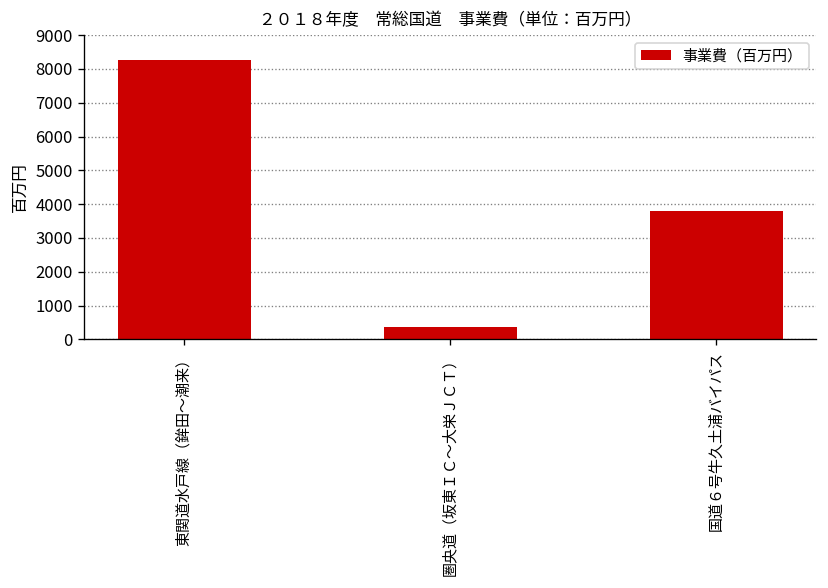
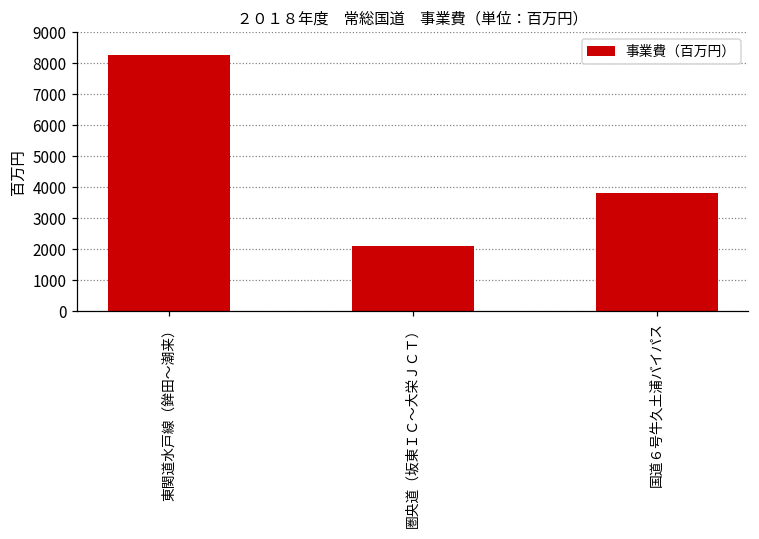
  {
    "東関道水戸線（鉾田～潮来）": 8300,
-   "圏央道（坂東ＩＣ～大栄ＪＣＴ）": 400,
+   "圏央道（坂東ＩＣ～大栄ＪＣＴ）": 2100,
    "国道６号牛久土浦バイパス": 3800
  }
